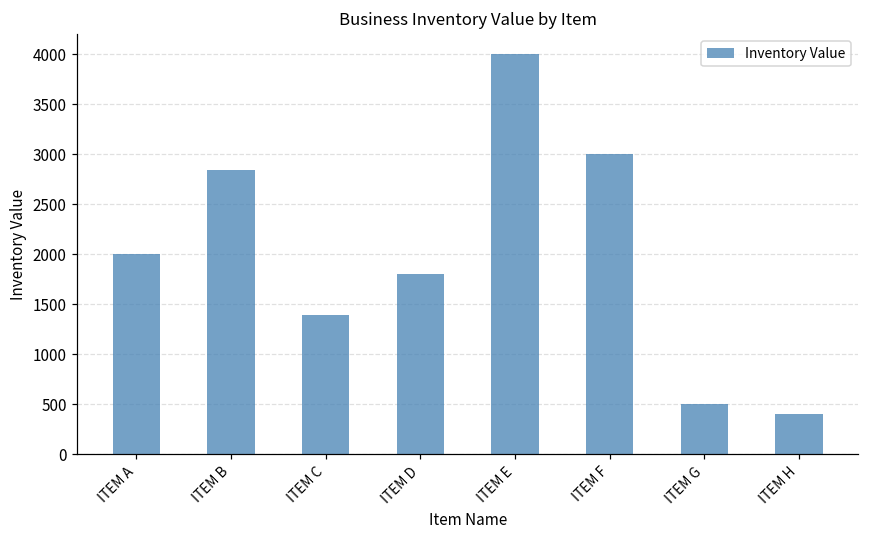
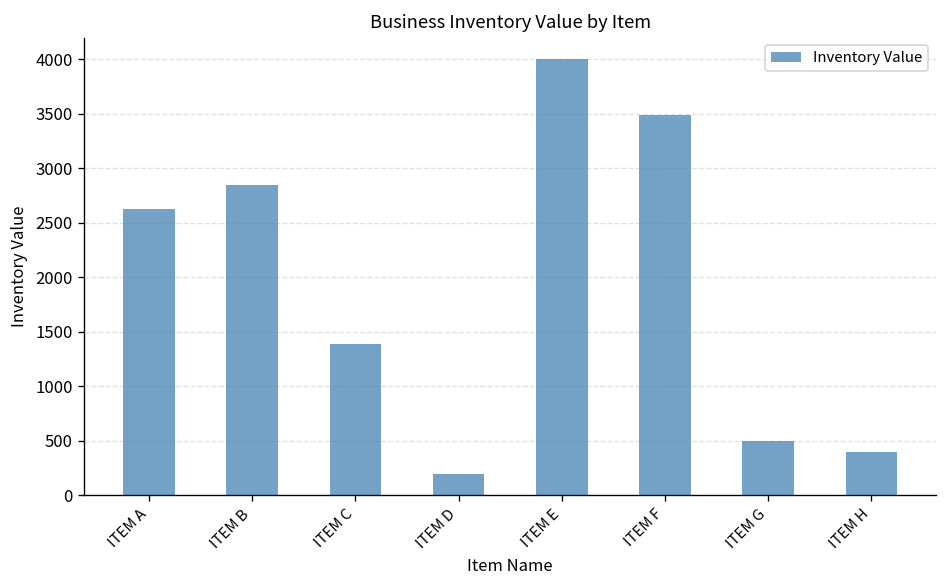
  {
-   "ITEM A": 2000,
+   "ITEM A": 2600,
    "ITEM B": 2800,
    "ITEM C": 1400,
-   "ITEM D": 1800,
+   "ITEM D": 200,
    "ITEM E": 4000,
-   "ITEM F": 3000,
+   "ITEM F": 3500,
    "ITEM G": 500,
    "ITEM H": 400
  }
